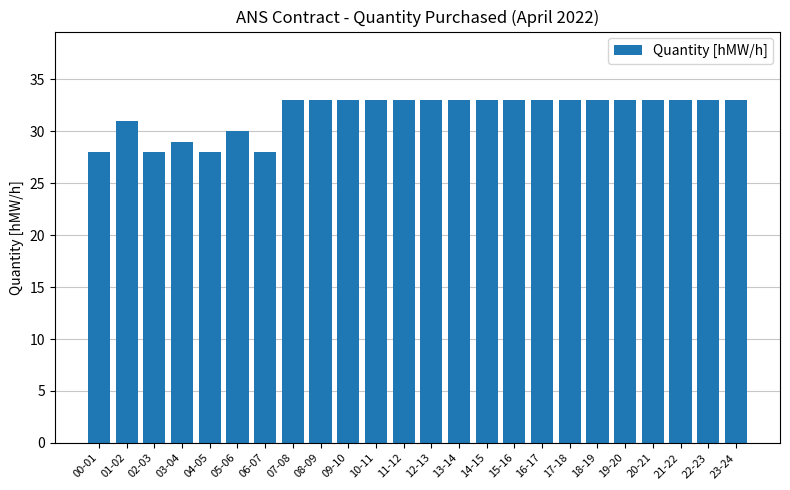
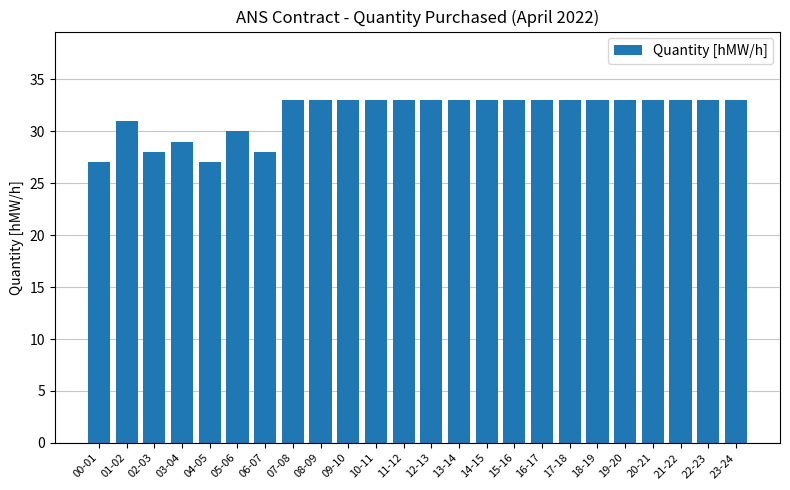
  {
-   "00-01": 28,
+   "00-01": 27,
    "01-02": 31,
    "02-03": 28,
    "03-04": 29,
-   "04-05": 28,
+   "04-05": 27,
    "05-06": 30,
    "06-07": 28,
    "07-08": 33,
    "08-09": 33,
    "09-10": 33,
    "10-11": 33,
    "11-12": 33,
    "12-13": 33,
    "13-14": 33,
    "14-15": 33,
    "15-16": 33,
    "16-17": 33,
    "17-18": 33,
    "18-19": 33,
    "19-20": 33,
    "20-21": 33,
    "21-22": 33,
    "22-23": 33,
    "23-24": 33
  }
